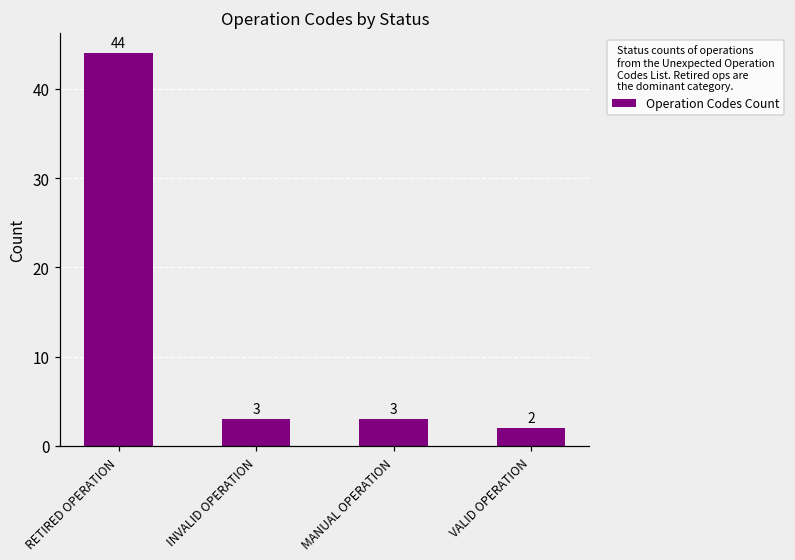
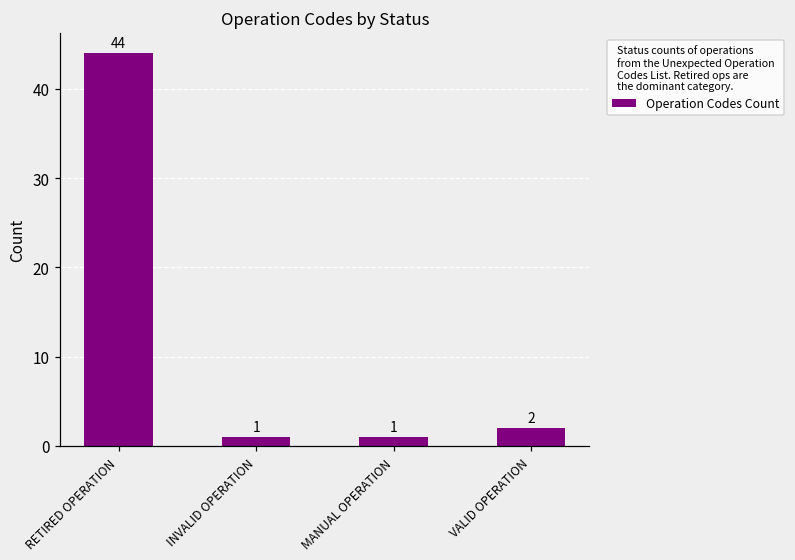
  {
    "RETIRED OPERATION": 44,
-   "INVALID OPERATION": 3,
-   "MANUAL OPERATION": 3,
+   "INVALID OPERATION": 1,
+   "MANUAL OPERATION": 1,
    "VALID OPERATION": 2
  }
